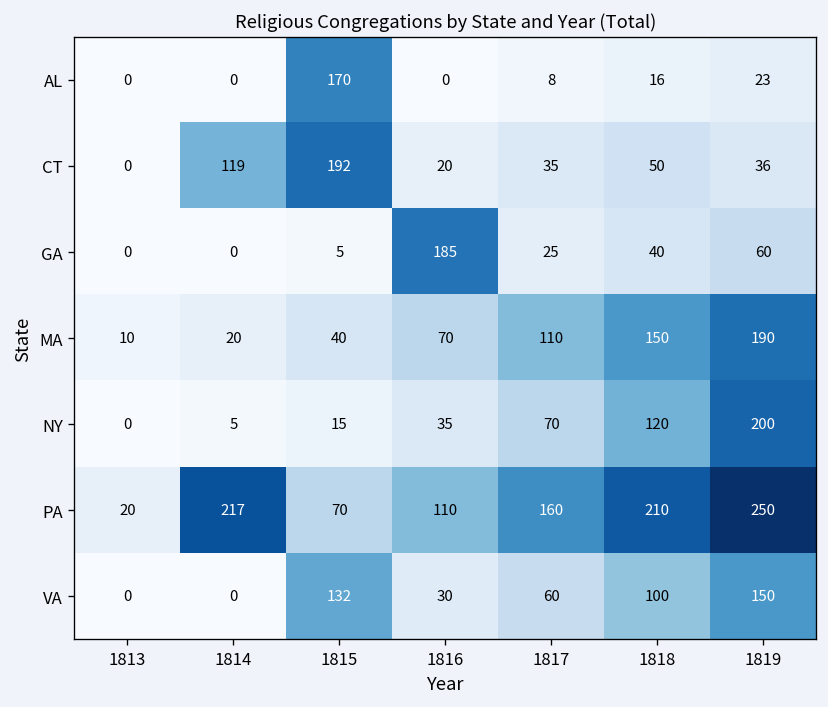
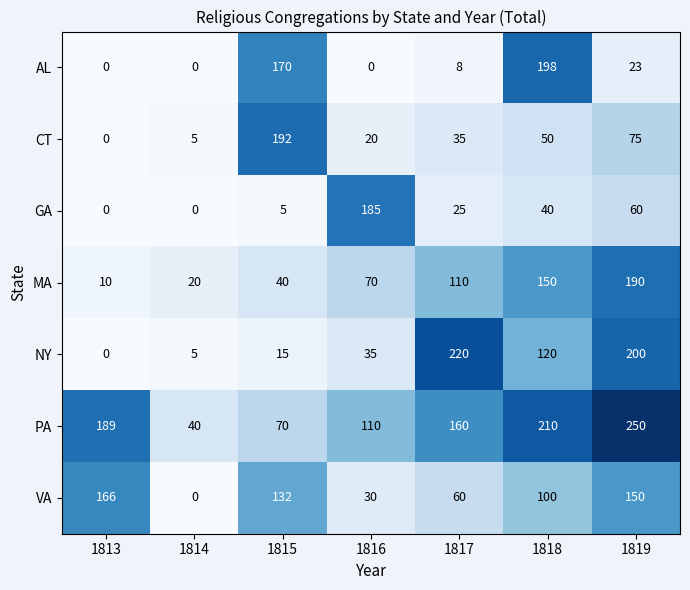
  {
    "AL": {
      "1813": 0,
      "1814": 0,
      "1815": 170,
      "1816": 0,
      "1817": 8,
-     "1818": 16,
+     "1818": 198,
      "1819": 23
    },
    "CT": {
      "1813": 0,
-     "1814": 119,
+     "1814": 5,
      "1815": 192,
      "1816": 20,
      "1817": 35,
      "1818": 50,
-     "1819": 36
+     "1819": 75
    },
    "GA": {
      "1813": 0,
      "1814": 0,
      "1815": 5,
      "1816": 185,
      "1817": 25,
      "1818": 40,
      "1819": 60
    },
    "MA": {
      "1813": 10,
      "1814": 20,
      "1815": 40,
      "1816": 70,
      "1817": 110,
      "1818": 150,
      "1819": 190
    },
    "NY": {
      "1813": 0,
      "1814": 5,
      "1815": 15,
      "1816": 35,
-     "1817": 70,
+     "1817": 220,
      "1818": 120,
      "1819": 200
    },
    "PA": {
-     "1813": 20,
-     "1814": 217,
+     "1813": 189,
+     "1814": 40,
      "1815": 70,
      "1816": 110,
      "1817": 160,
      "1818": 210,
      "1819": 250
    },
    "VA": {
-     "1813": 0,
+     "1813": 166,
      "1814": 0,
      "1815": 132,
      "1816": 30,
      "1817": 60,
      "1818": 100,
      "1819": 150
    }
  }
